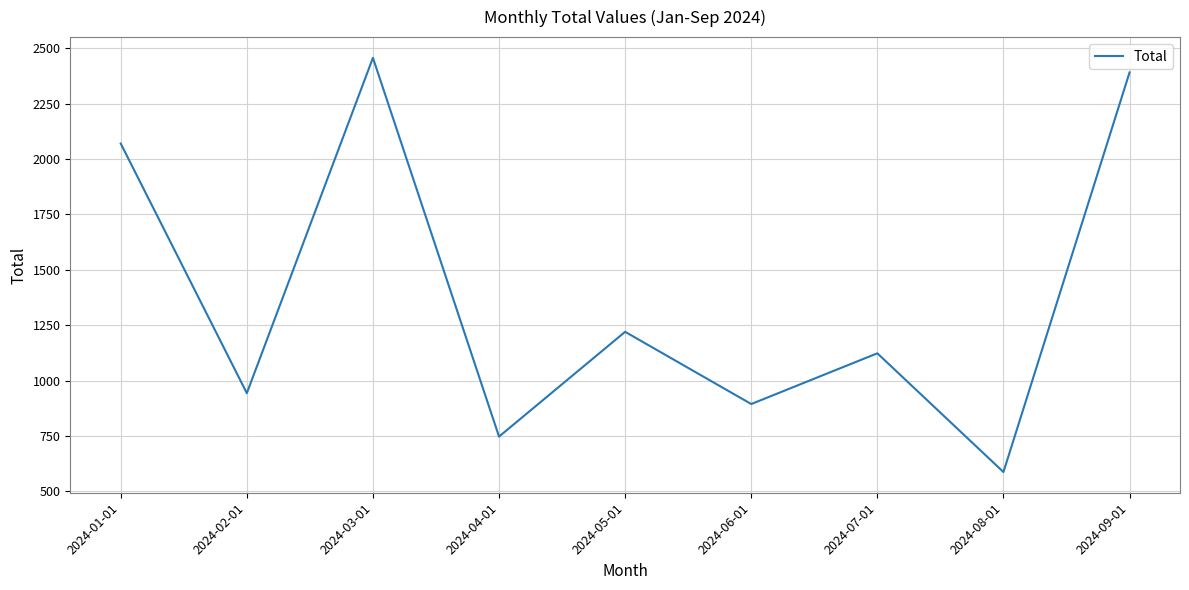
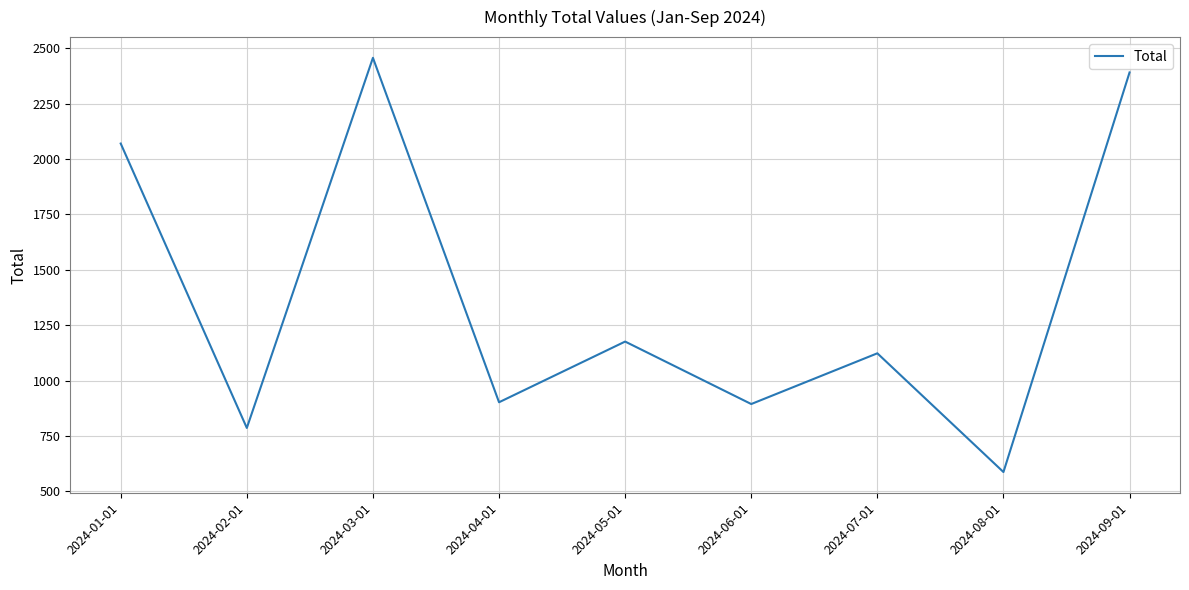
  {
    "2024-01-01": 2070,
-   "2024-02-01": 940,
+   "2024-02-01": 790,
    "2024-03-01": 2460,
-   "2024-04-01": 750,
-   "2024-05-01": 1220,
+   "2024-04-01": 900,
+   "2024-05-01": 1180,
    "2024-06-01": 890,
    "2024-07-01": 1120,
    "2024-08-01": 590,
    "2024-09-01": 2390
  }
